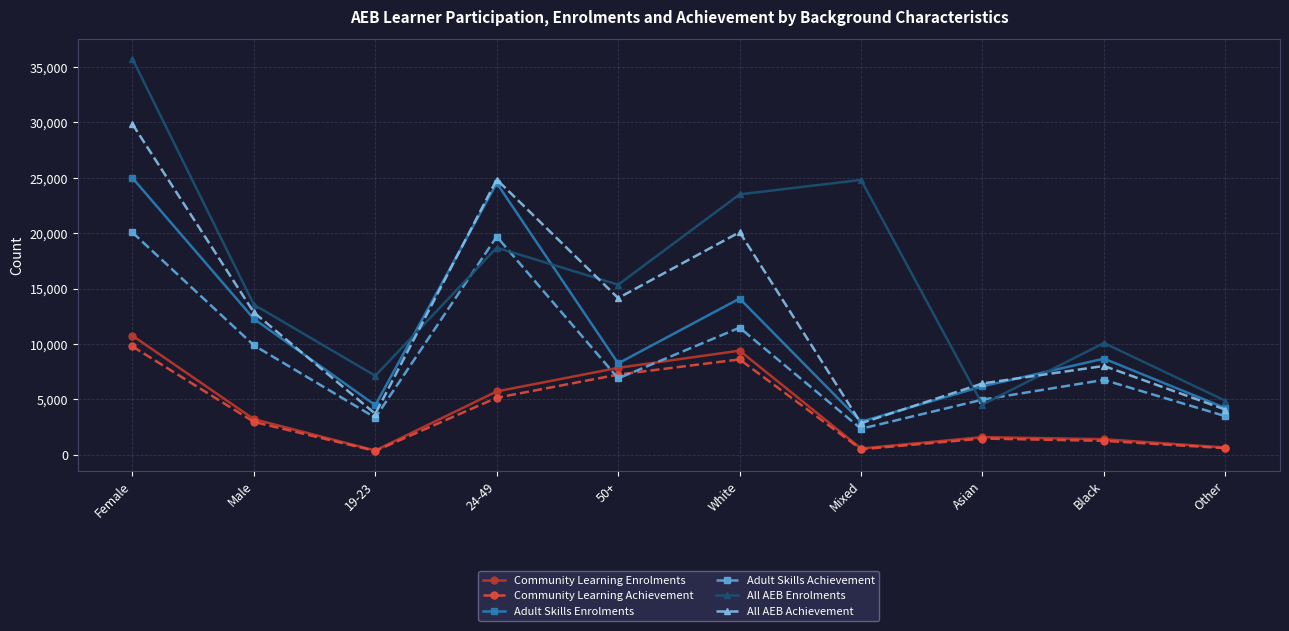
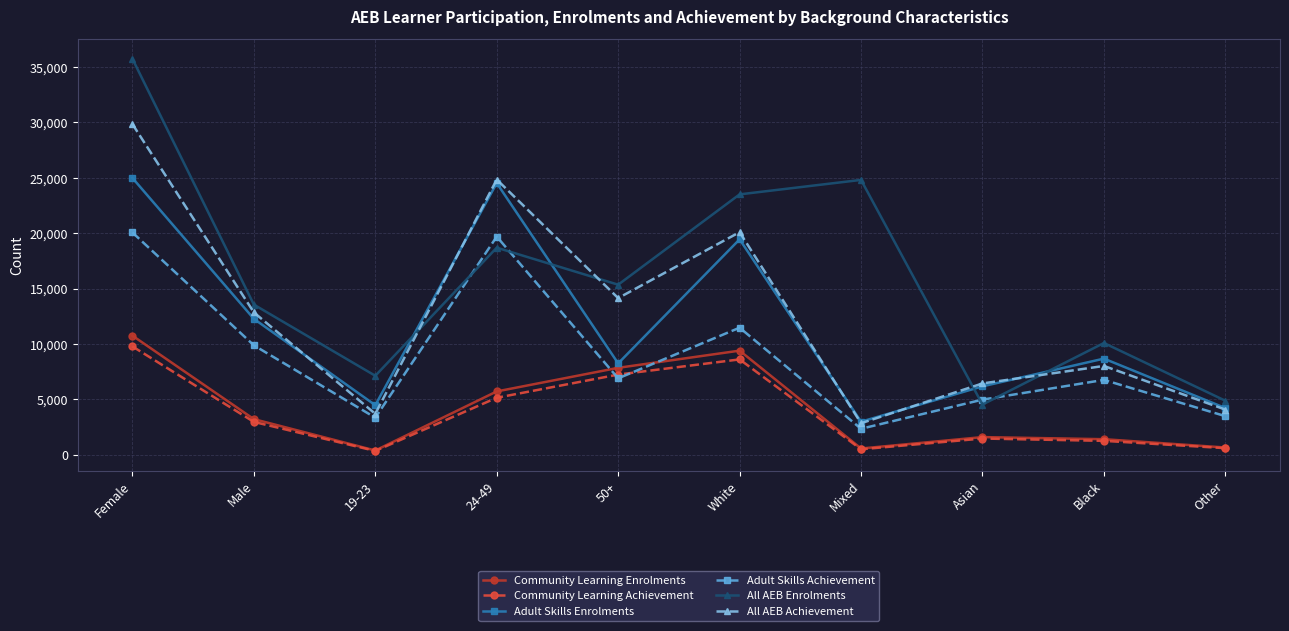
  {
    "Adult Skills Enrolments": {
      "Female": "25,000",
      "Male": "12,300",
      "19-23": "4,500",
      "24-49": "24,500",
      "50+": "8,300",
-     "White": "14,100",
+     "White": "19,400",
      "Asian": "6,200",
      "Black": "8,700"
    },
    "All AEB Enrolments": {
      "Female": "35,700",
      "Male": "13,600",
      "19-23": "7,100",
      "24-49": "18,700",
      "50+": "15,400",
      "White": "23,500",
      "Mixed": "24,800",
      "Asian": "4,500",
      "Black": "10,100",
      "Other": "4,900"
    }
  }
